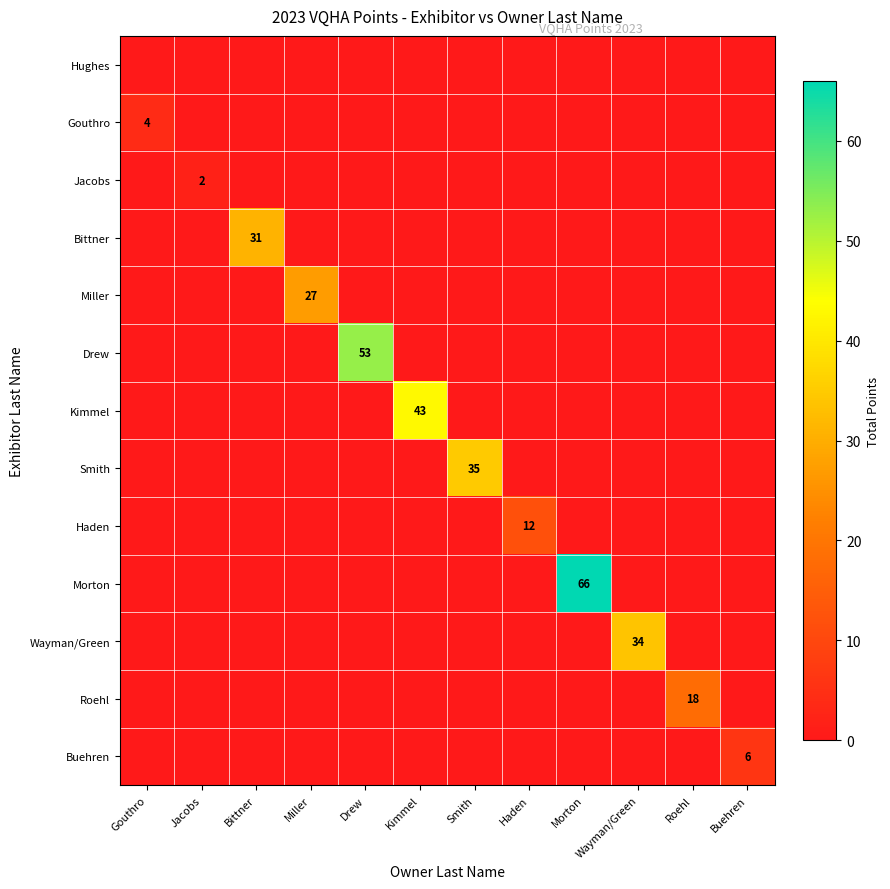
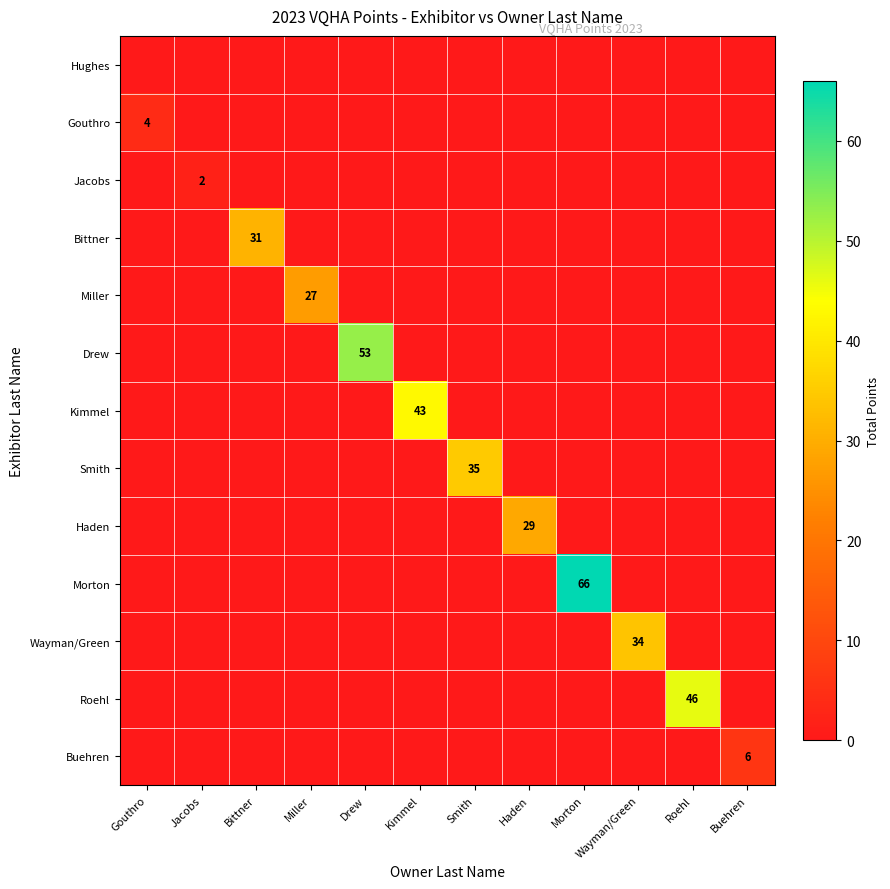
  {
    "Gouthro": {
      "Gouthro": 4
    },
    "Jacobs": {
      "Jacobs": 2
    },
    "Bittner": {
      "Bittner": 31
    },
    "Miller": {
      "Miller": 27
    },
    "Drew": {
      "Drew": 53
    },
    "Kimmel": {
      "Kimmel": 43
    },
    "Smith": {
      "Smith": 35
    },
    "Haden": {
-     "Haden": 12
+     "Haden": 29
    },
    "Morton": {
      "Morton": 66
    },
    "Wayman/Green": {
      "Wayman/Green": 34
    },
    "Roehl": {
-     "Roehl": 18
+     "Roehl": 46
    },
    "Buehren": {
      "Buehren": 6
    }
  }
